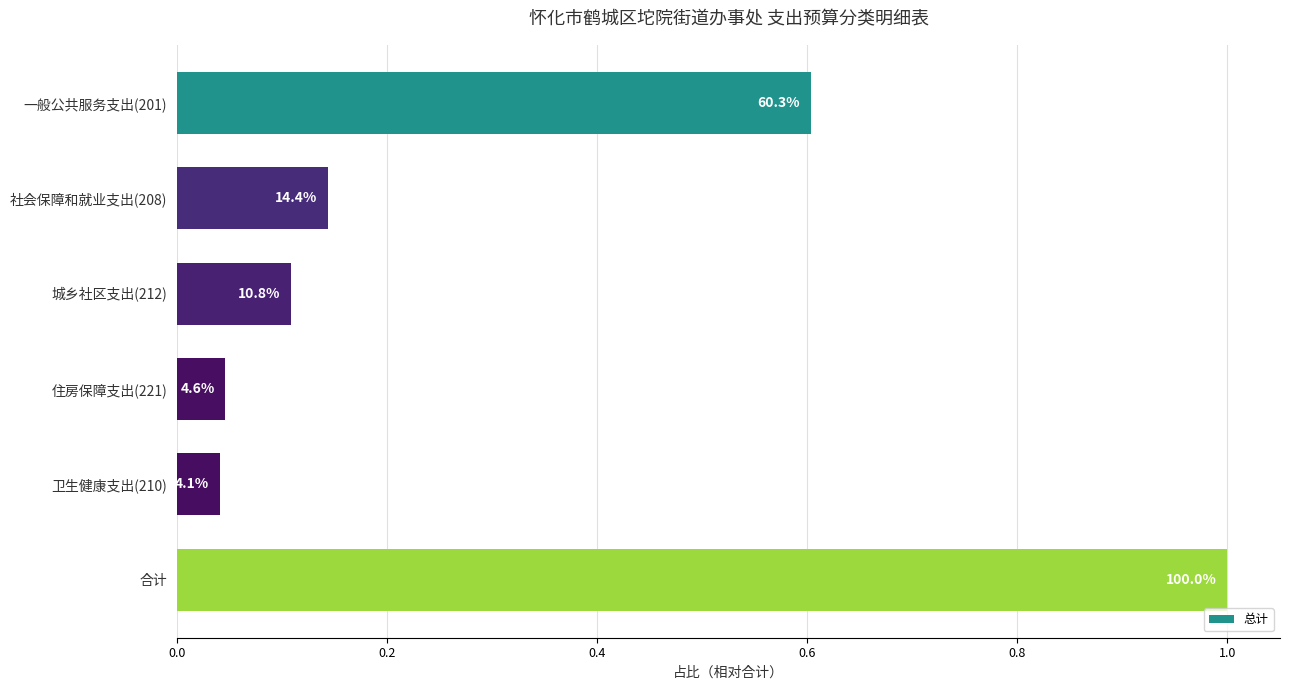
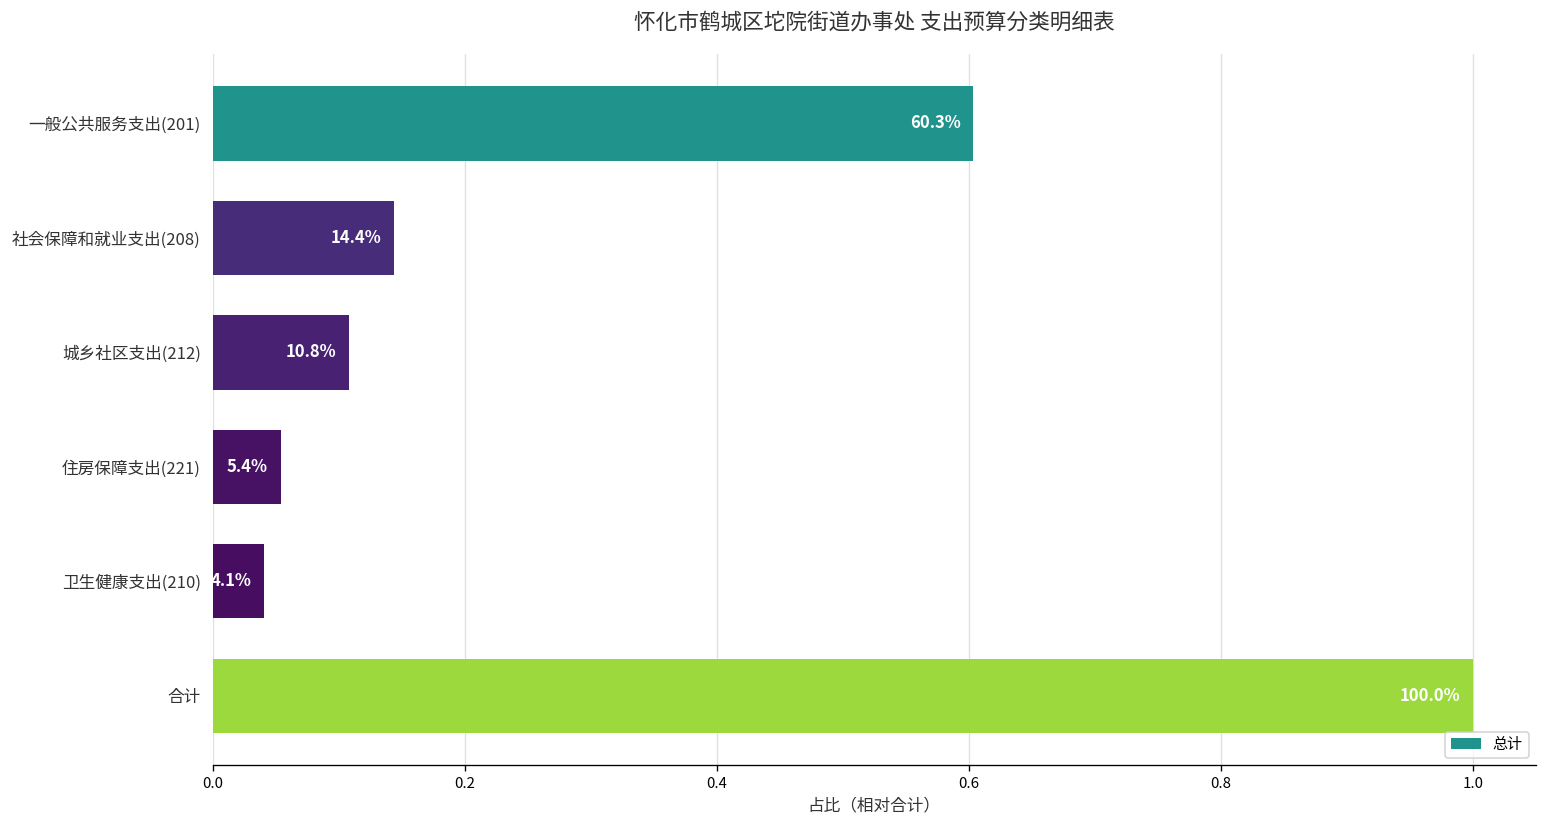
  {
    "一般公共服务支出(201)": "60.3%",
    "社会保障和就业支出(208)": "14.4%",
    "城乡社区支出(212)": "10.8%",
-   "住房保障支出(221)": "4.6%",
+   "住房保障支出(221)": "5.4%",
    "卫生健康支出(210)": "4.1%",
    "合计": "100.0%"
  }
